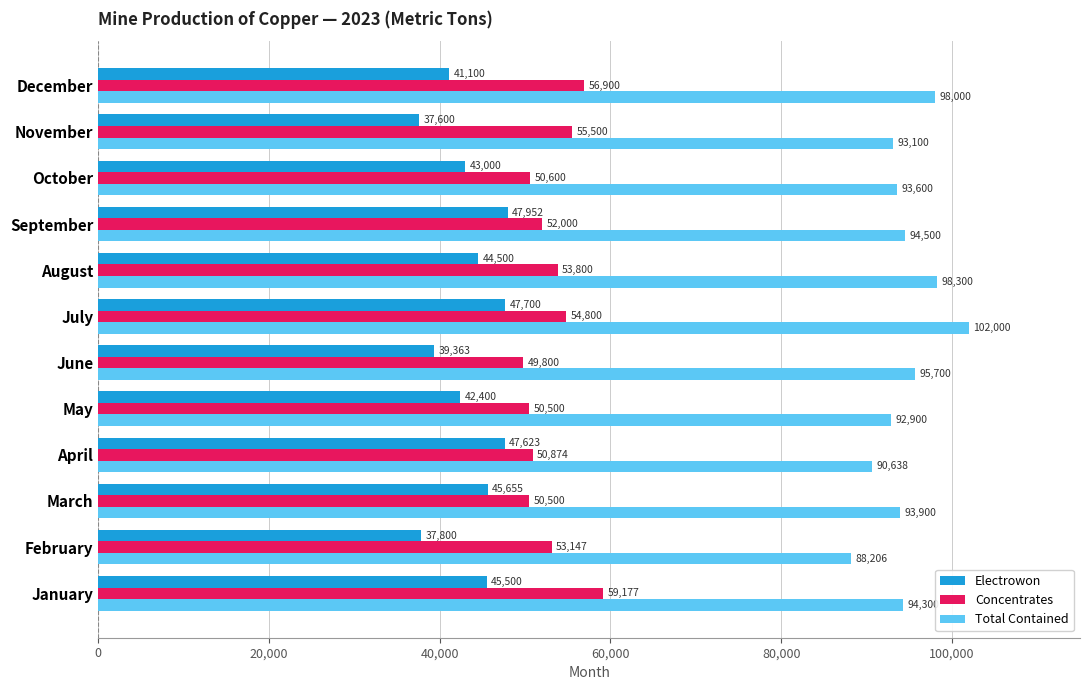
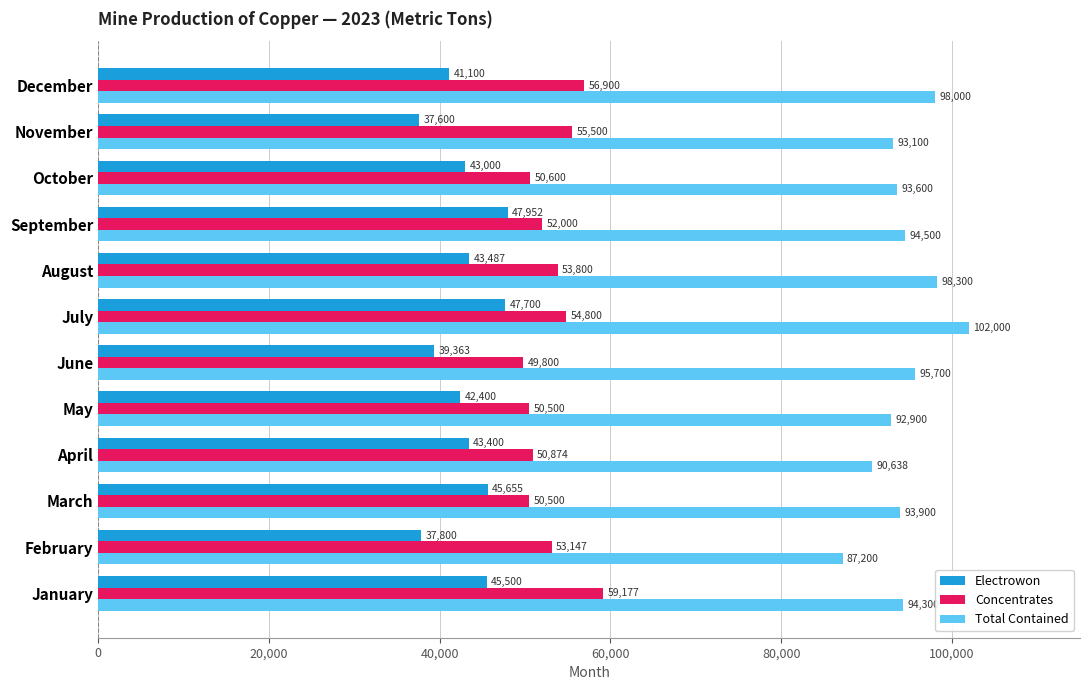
  {
    "Electrowon": {
      "December": "41,100",
      "November": "37,600",
      "October": "43,000",
      "September": "47,952",
-     "August": "44,500",
+     "August": "43,487",
      "July": "47,700",
      "June": "39,363",
      "May": "42,400",
-     "April": "47,623",
+     "April": "43,400",
      "March": "45,655",
      "February": "37,800",
      "January": "45,500"
    },
    "Concentrates": {
      "December": "56,900",
      "November": "55,500",
      "October": "50,600",
      "September": "52,000",
      "August": "53,800",
      "July": "54,800",
      "June": "49,800",
      "May": "50,500",
      "April": "50,874",
      "March": "50,500",
      "February": "53,147",
      "January": "59,177"
    },
    "Total Contained": {
      "December": "98,000",
      "November": "93,100",
      "October": "93,600",
      "September": "94,500",
      "August": "98,300",
      "July": "102,000",
      "June": "95,700",
      "May": "92,900",
      "April": "90,638",
      "March": "93,900",
-     "February": "88,206"
+     "February": "87,200"
    }
  }
